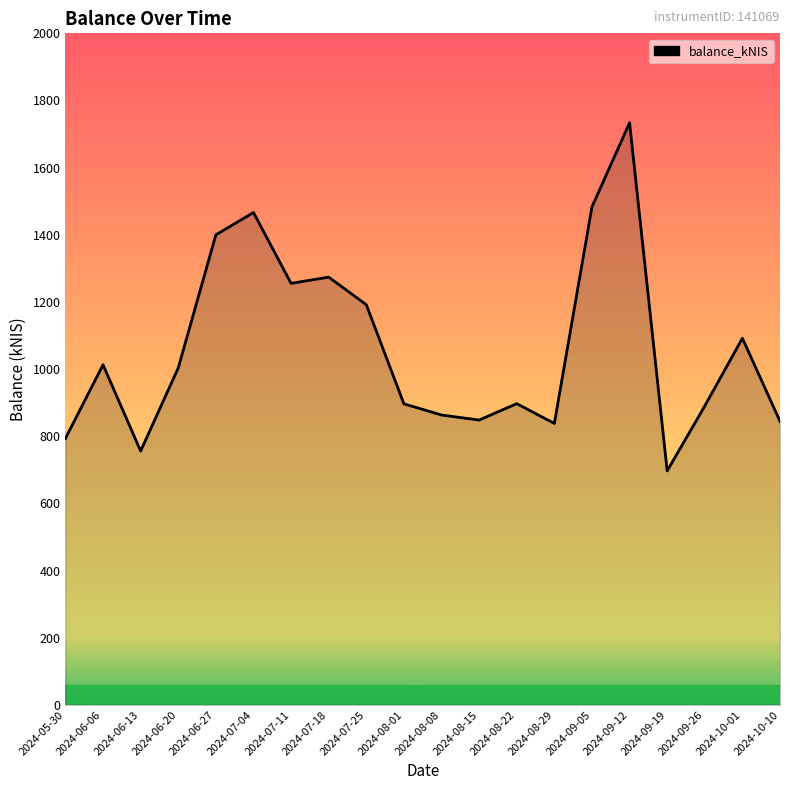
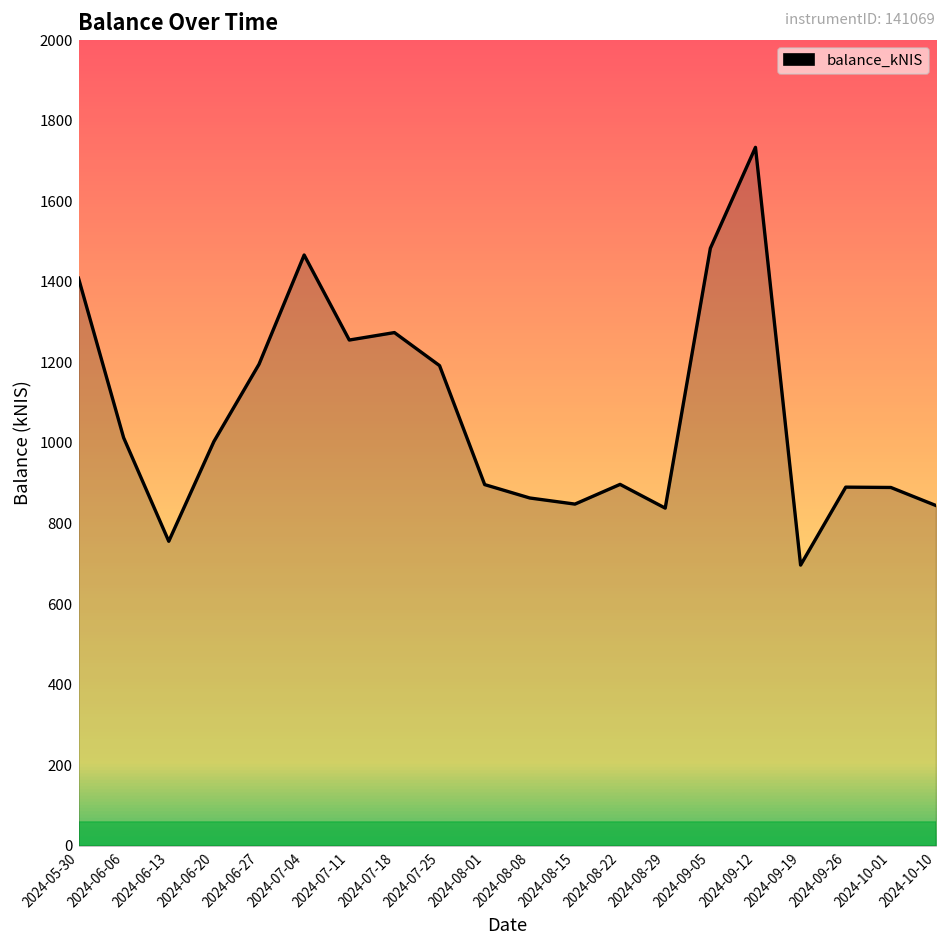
  {
-   "2024-05-30": 790,
+   "2024-05-30": 1410,
    "2024-06-06": 1010,
    "2024-06-13": 760,
    "2024-06-20": 1000,
-   "2024-06-27": 1400,
+   "2024-06-27": 1200,
    "2024-07-04": 1470,
    "2024-07-11": 1260,
    "2024-07-18": 1270,
    "2024-07-25": 1190,
    "2024-08-01": 900,
    "2024-08-08": 860,
    "2024-08-15": 850,
    "2024-08-22": 900,
    "2024-08-29": 840,
    "2024-09-05": 1480,
    "2024-09-12": 1730,
    "2024-09-19": 700,
    "2024-09-26": 890,
-   "2024-10-01": 1090,
+   "2024-10-01": 890,
    "2024-10-10": 840
  }
